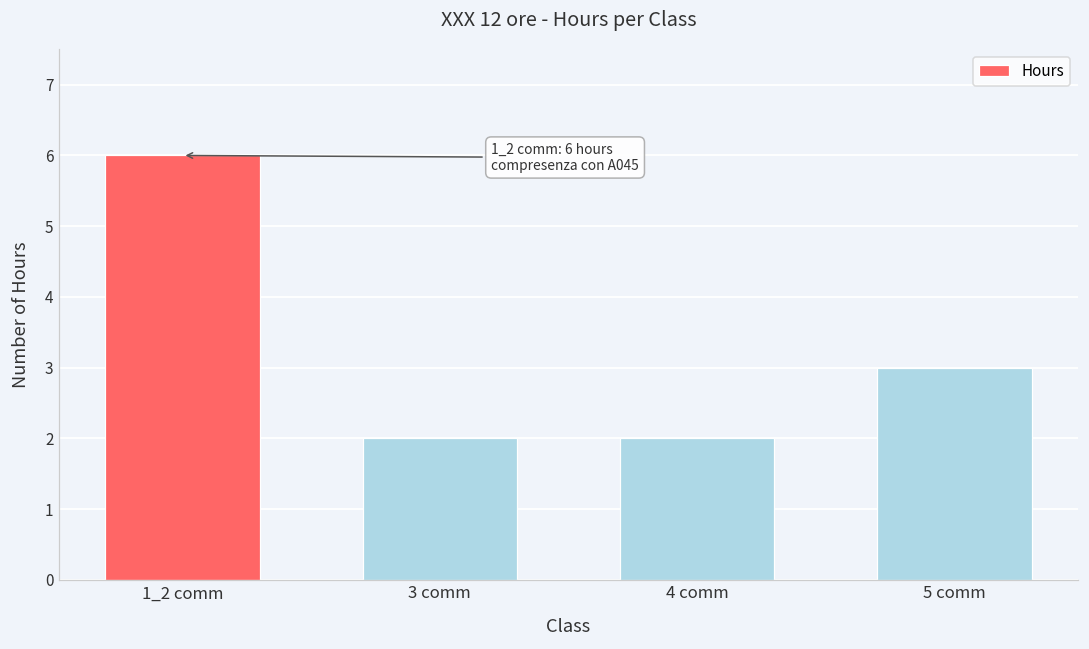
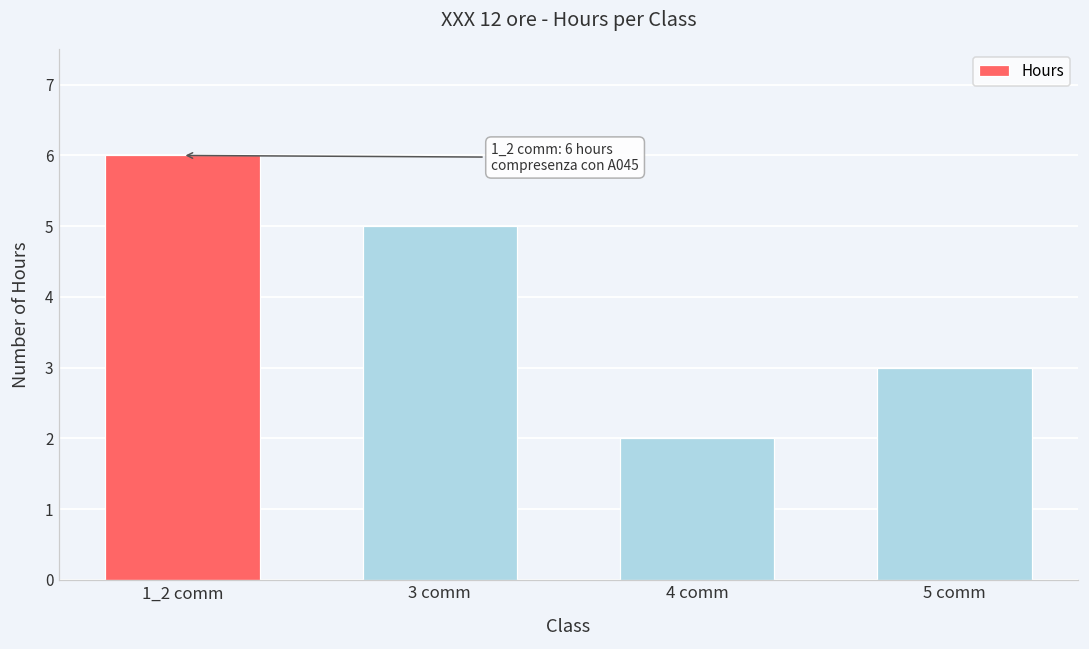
  {
-   "3 comm": 2,
+   "3 comm": 5,
    "4 comm": 2,
    "5 comm": 3
  }
